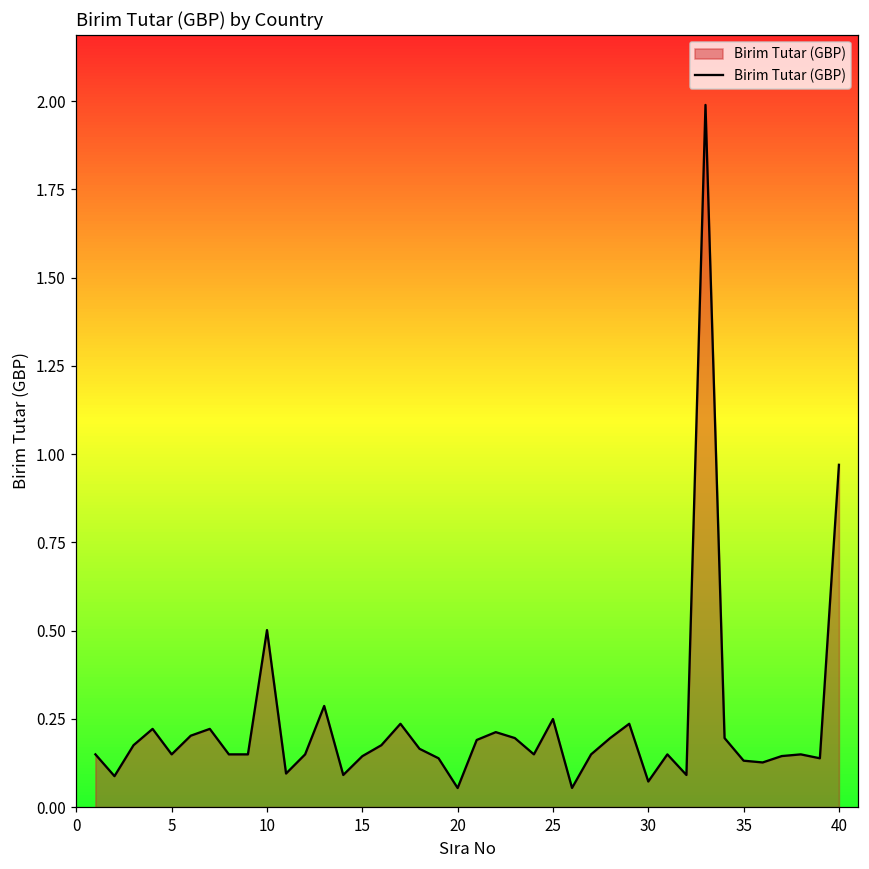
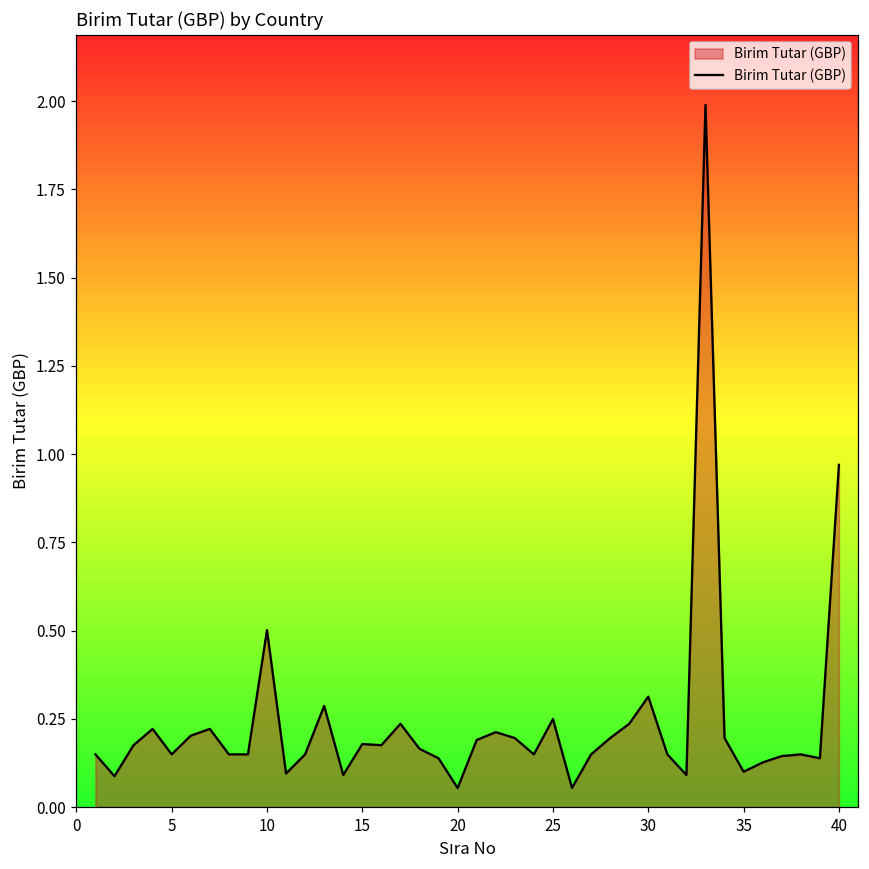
  {
    "5": 0.15,
    "10": 0.50,
-   "15": 0.14,
+   "15": 0.18,
    "20": 0.05,
    "25": 0.25,
-   "30": 0.07,
-   "35": 0.13,
+   "30": 0.31,
+   "35": 0.10,
    "40": 0.97
  }
